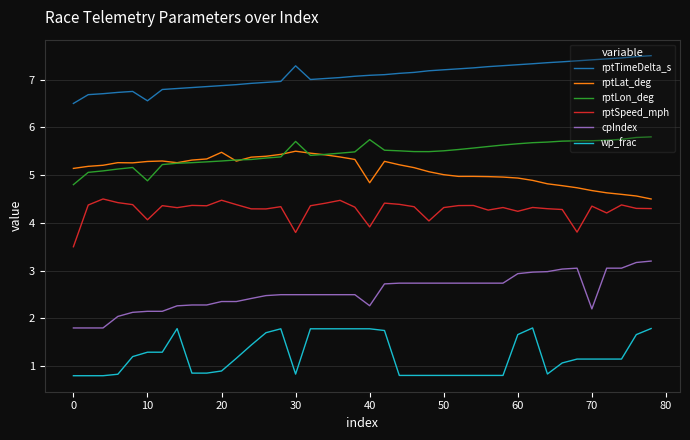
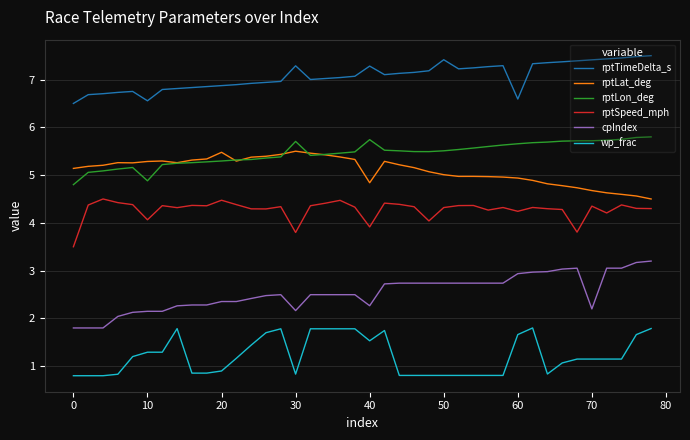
  {
    "rptTimeDelta_s": {
      "0": 6.5,
      "10": 6.6,
      "20": 6.9,
      "30": 7.3,
-     "40": 7.1,
-     "50": 7.2,
-     "60": 7.3
+     "40": 7.3,
+     "50": 7.4,
+     "60": 6.6
    },
    "rptLat_deg": {
      "0": 5.1,
      "10": 5.3,
      "20": 5.5,
      "30": 5.5,
      "40": 4.8,
      "50": 5.0,
      "60": 4.9,
      "70": 4.7
    },
    "rptLon_deg": {
      "0": 4.8,
      "10": 4.9,
      "20": 5.3,
      "30": 5.7,
      "40": 5.7,
      "50": 5.5,
      "60": 5.7
    },
    "rptSpeed_mph": {
      "0": 3.5,
      "10": 4.1,
      "20": 4.5,
      "30": 3.8,
      "40": 3.9,
      "50": 4.3,
      "60": 4.2,
      "70": 4.4
    },
    "cpIndex": {
      "0": 1.8,
      "10": 2.1,
      "20": 2.4,
-     "30": 2.5,
+     "30": 2.2,
      "40": 2.3,
      "50": 2.7,
      "60": 2.9,
      "70": 2.2
    },
    "wp_frac": {
      "0": 0.8,
      "10": 1.3,
      "20": 0.9,
      "30": 0.8,
-     "40": 1.8,
+     "40": 1.5,
      "50": 0.8,
      "60": 1.7,
      "70": 1.1
    }
  }
